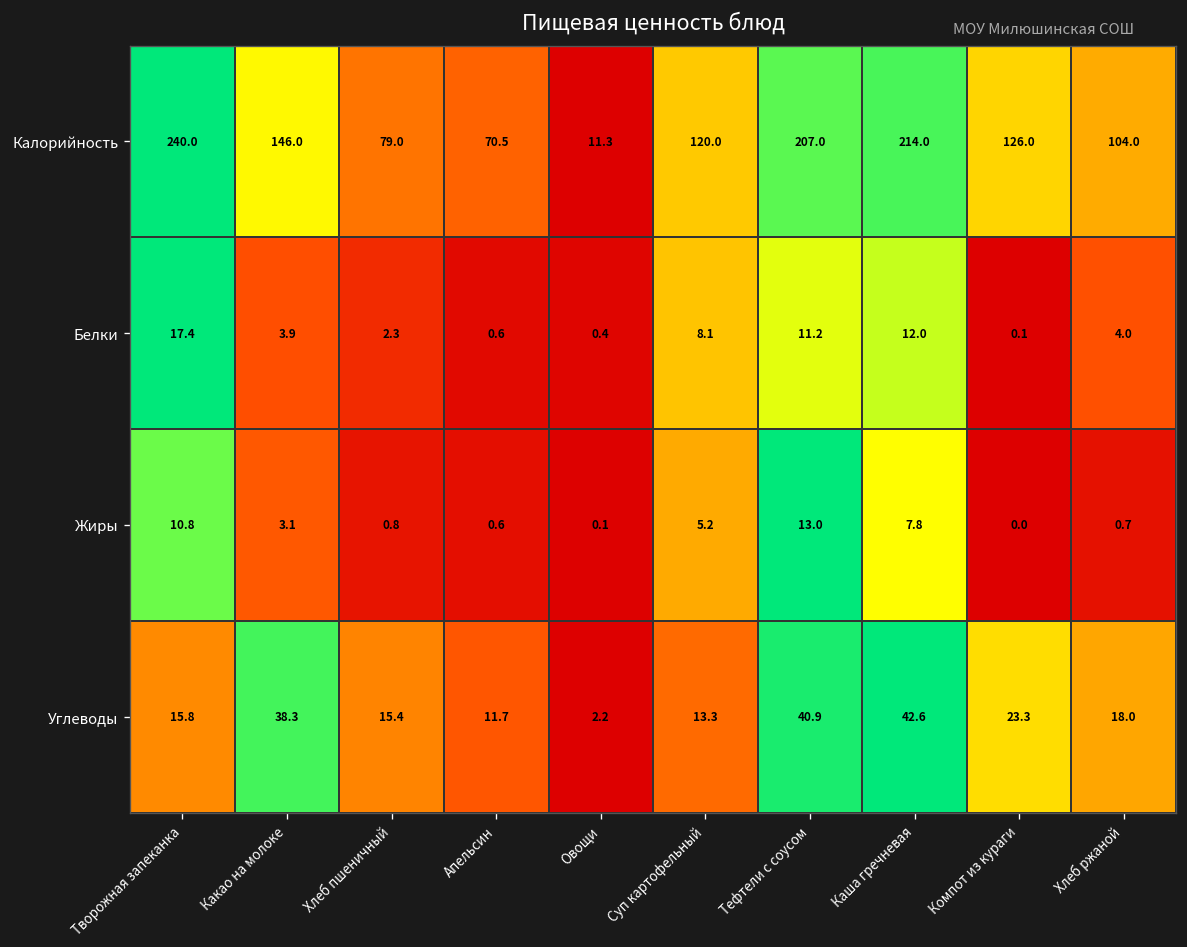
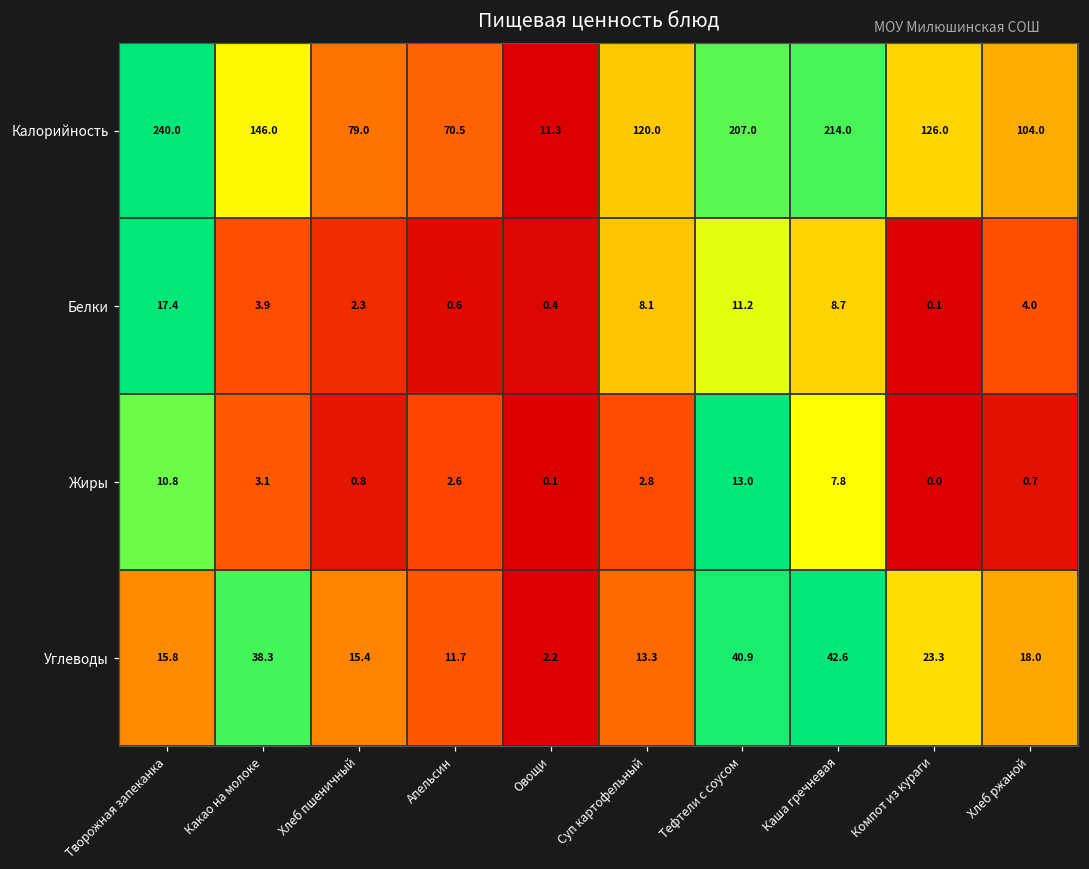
  {
    "Калорийность": {
      "Творожная запеканка": 240.0,
      "Какао на молоке": 146.0,
      "Хлеб пшеничный": 79.0,
      "Апельсин": 70.5,
      "Овощи": 11.3,
      "Суп картофельный": 120.0,
      "Тефтели с соусом": 207.0,
      "Каша гречневая": 214.0,
      "Компот из кураги": 126.0,
      "Хлеб ржаной": 104.0
    },
    "Белки": {
      "Творожная запеканка": 17.4,
      "Какао на молоке": 3.9,
      "Хлеб пшеничный": 2.3,
      "Апельсин": 0.6,
      "Овощи": 0.4,
      "Суп картофельный": 8.1,
      "Тефтели с соусом": 11.2,
-     "Каша гречневая": 12.0,
+     "Каша гречневая": 8.7,
      "Компот из кураги": 0.1,
      "Хлеб ржаной": 4.0
    },
    "Жиры": {
      "Творожная запеканка": 10.8,
      "Какао на молоке": 3.1,
      "Хлеб пшеничный": 0.8,
-     "Апельсин": 0.6,
+     "Апельсин": 2.6,
      "Овощи": 0.1,
-     "Суп картофельный": 5.2,
+     "Суп картофельный": 2.8,
      "Тефтели с соусом": 13.0,
      "Каша гречневая": 7.8,
      "Компот из кураги": 0.0,
      "Хлеб ржаной": 0.7
    },
    "Углеводы": {
      "Творожная запеканка": 15.8,
      "Какао на молоке": 38.3,
      "Хлеб пшеничный": 15.4,
      "Апельсин": 11.7,
      "Овощи": 2.2,
      "Суп картофельный": 13.3,
      "Тефтели с соусом": 40.9,
      "Каша гречневая": 42.6,
      "Компот из кураги": 23.3,
      "Хлеб ржаной": 18.0
    }
  }
